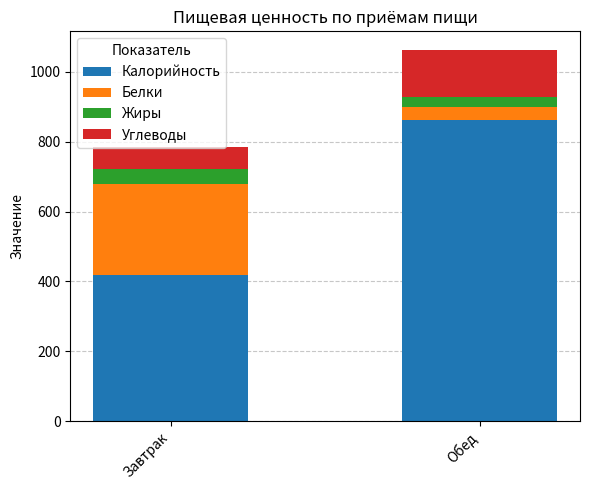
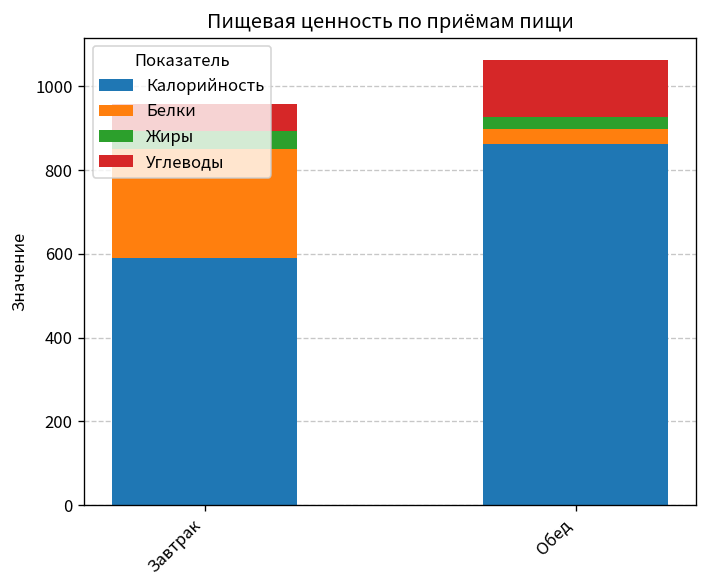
  {
    "Калорийность": {
-     "Завтрак": 420,
+     "Завтрак": 590,
      "Обед": 860
    },
    "Белки": {
      "Обед": 40
    },
    "Жиры": {
      "Обед": 30
    },
    "Углеводы": {
      "Обед": 140
    }
  }
